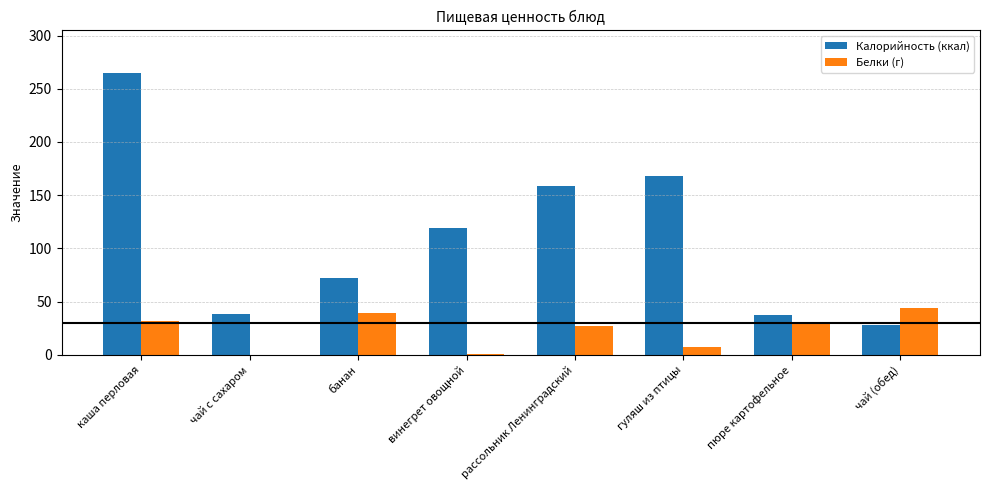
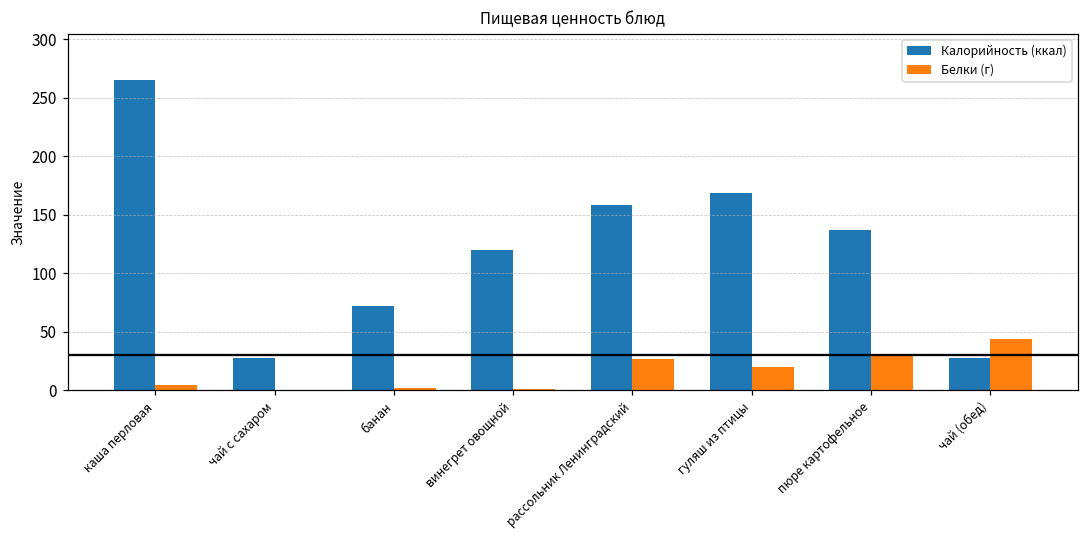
  {
    "Калорийность (ккал)": {
      "каша перловая": 265,
-     "чай с сахаром": 38,
+     "чай с сахаром": 28,
      "банан": 72,
      "винегрет овощной": 119,
      "рассольник Ленинградский": 158,
      "гуляш из птицы": 168,
-     "пюре картофельное": 37,
+     "пюре картофельное": 137,
      "чай (обед)": 28
    },
    "Белки (г)": {
-     "каша перловая": 32,
-     "банан": 39,
+     "каша перловая": 4,
+     "банан": 2,
      "рассольник Ленинградский": 27,
-     "гуляш из птицы": 7,
+     "гуляш из птицы": 20,
      "пюре картофельное": 29,
      "чай (обед)": 44
    }
  }
